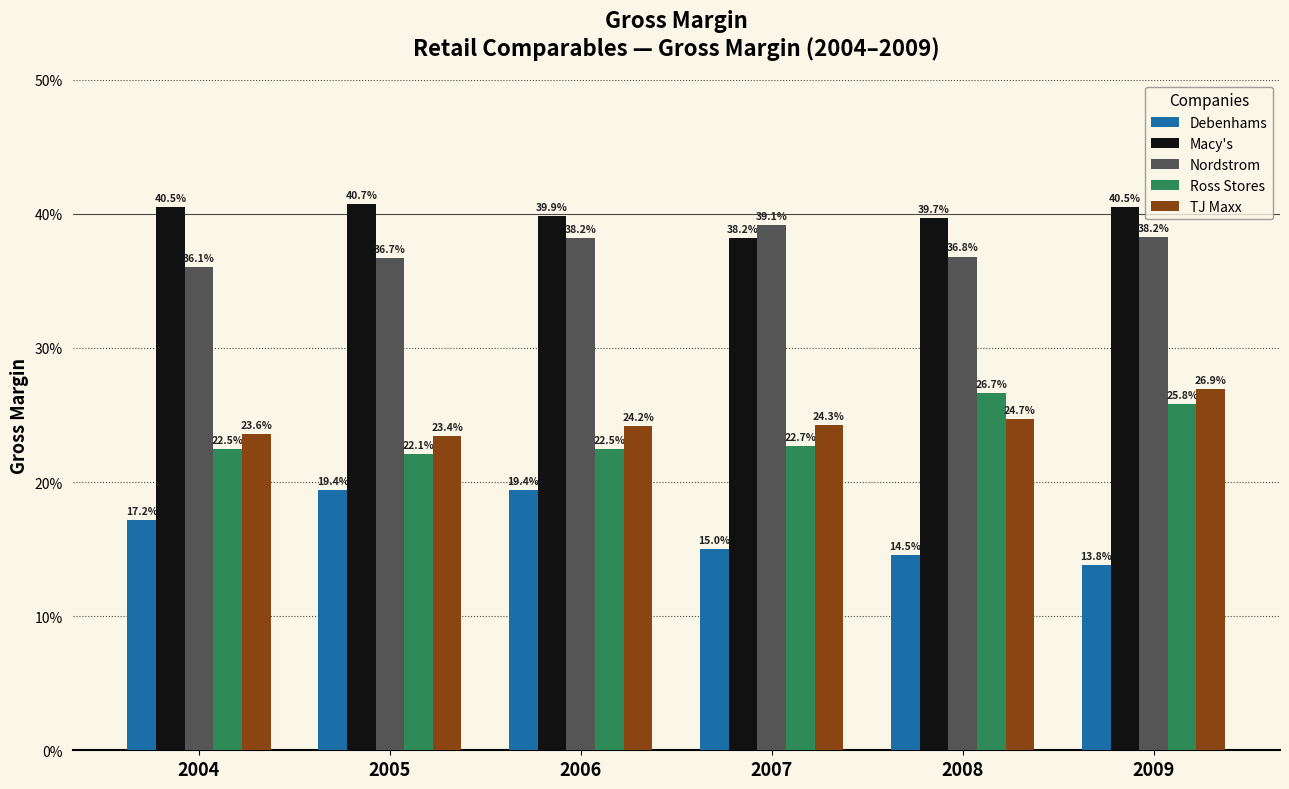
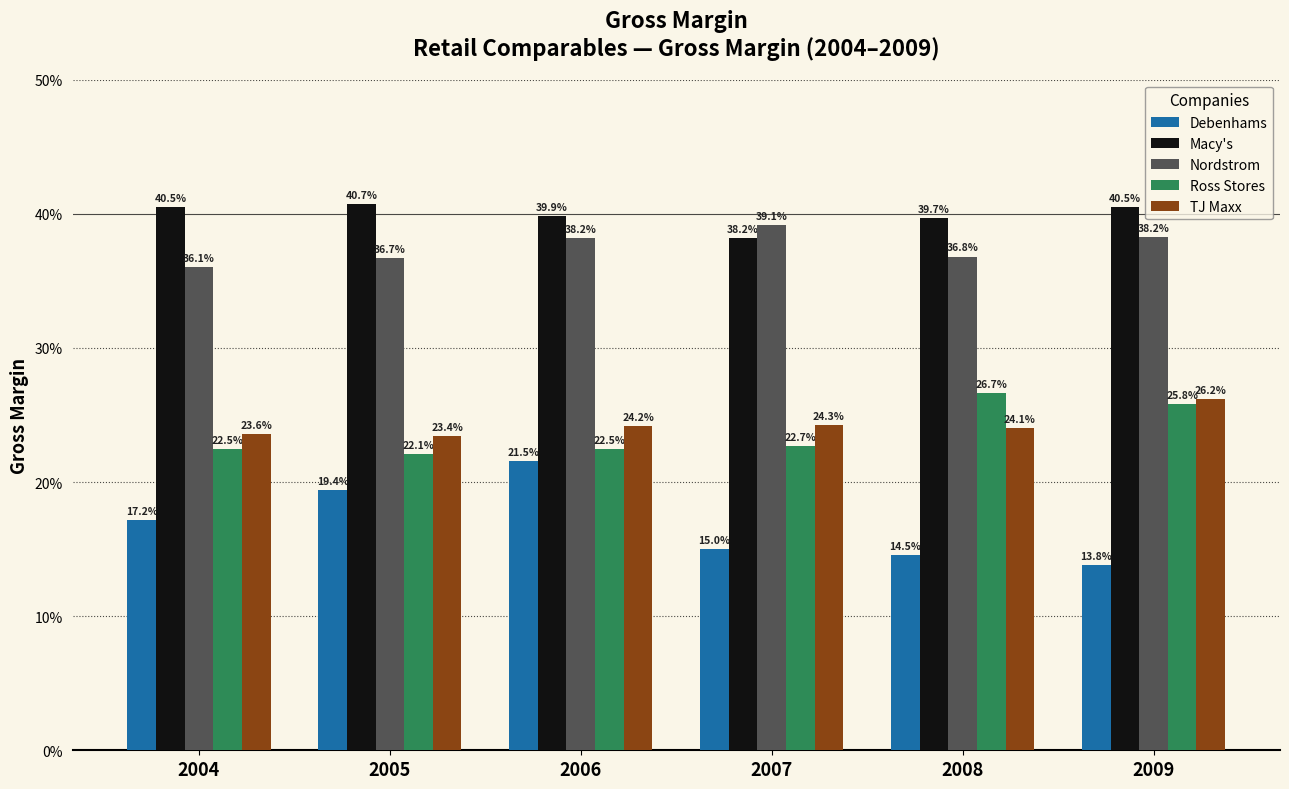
  {
    "Debenhams": {
      "2004": "17.2%",
      "2005": "19.4%",
-     "2006": "19.4%",
+     "2006": "21.5%",
      "2007": "15.0%",
      "2008": "14.5%",
      "2009": "13.8%"
    },
    "Macy's": {
      "2004": "40.5%",
      "2005": "40.7%",
      "2006": "39.9%",
      "2007": "38.2%",
      "2008": "39.7%",
      "2009": "40.5%"
    },
    "Nordstrom": {
      "2004": "36.1%",
      "2005": "36.7%",
      "2006": "38.2%",
      "2007": "39.1%",
      "2008": "36.8%",
      "2009": "38.2%"
    },
    "Ross Stores": {
      "2004": "22.5%",
      "2005": "22.1%",
      "2006": "22.5%",
      "2007": "22.7%",
      "2008": "26.7%",
      "2009": "25.8%"
    },
    "TJ Maxx": {
      "2004": "23.6%",
      "2005": "23.4%",
      "2006": "24.2%",
      "2007": "24.3%",
-     "2008": "24.7%",
-     "2009": "26.9%"
+     "2008": "24.1%",
+     "2009": "26.2%"
    }
  }
